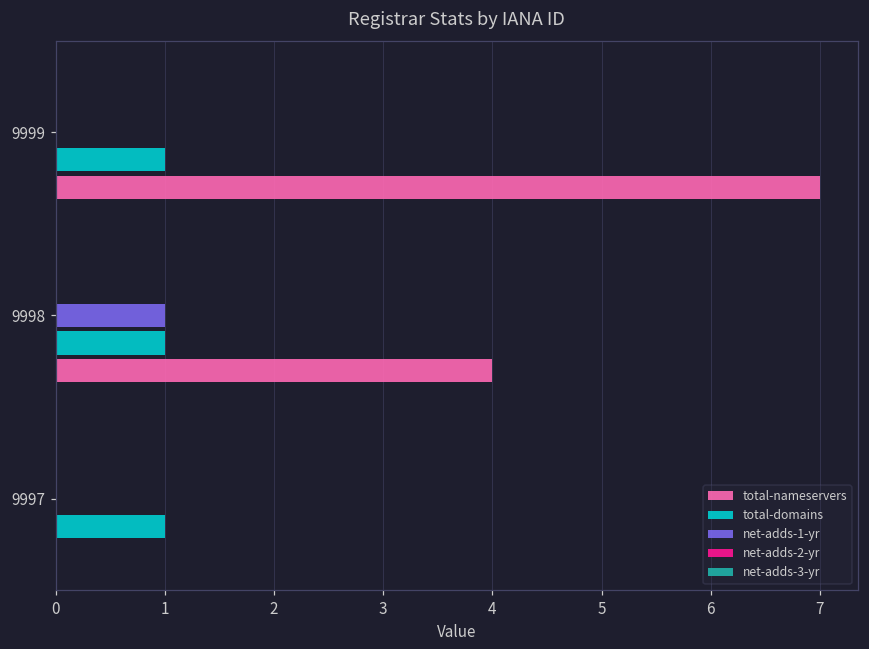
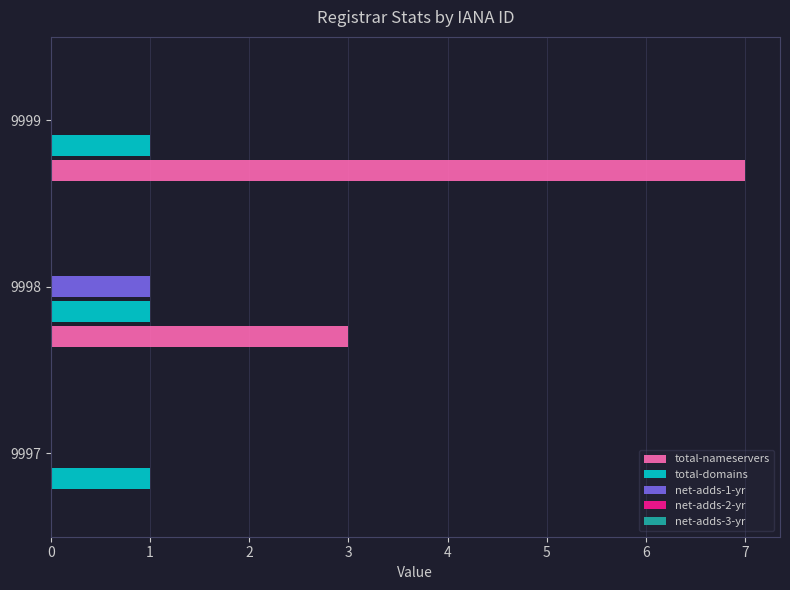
  {
    "total-nameservers": {
      "9999": 7,
-     "9998": 4,
+     "9998": 3,
      "9997": 0
    },
    "net-adds-1-yr": {
      "9999": 0,
      "9998": 1,
      "9997": 0
    },
    "net-adds-2-yr": {
      "9999": 0,
      "9998": 0,
      "9997": 0
    }
  }
